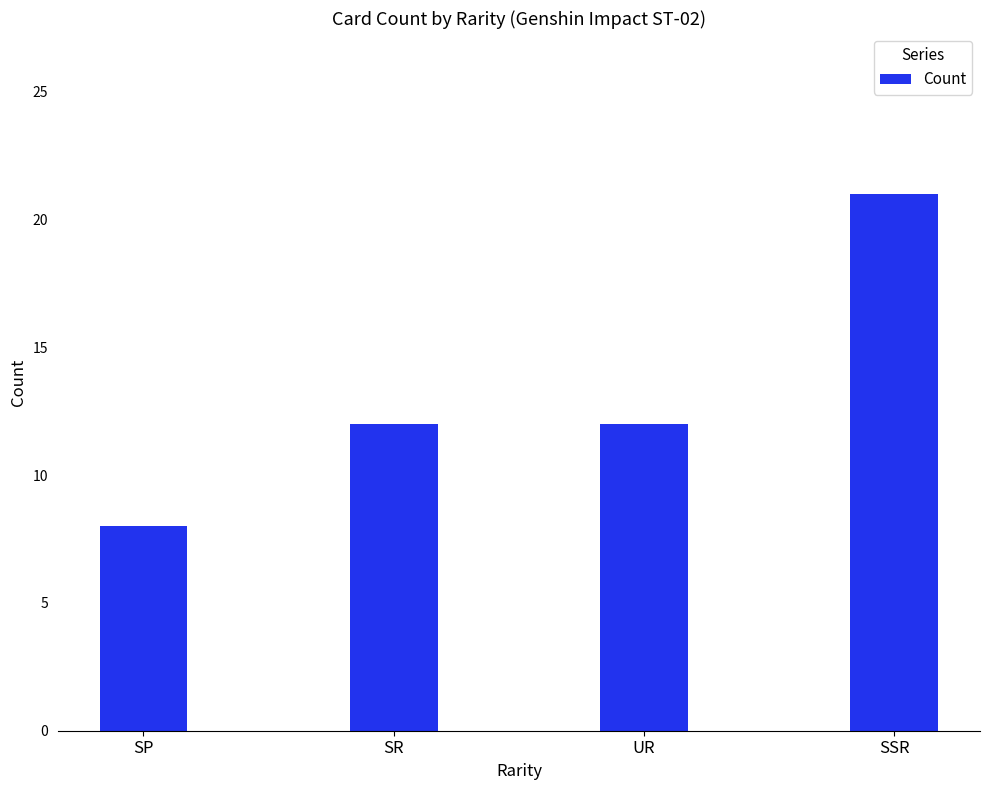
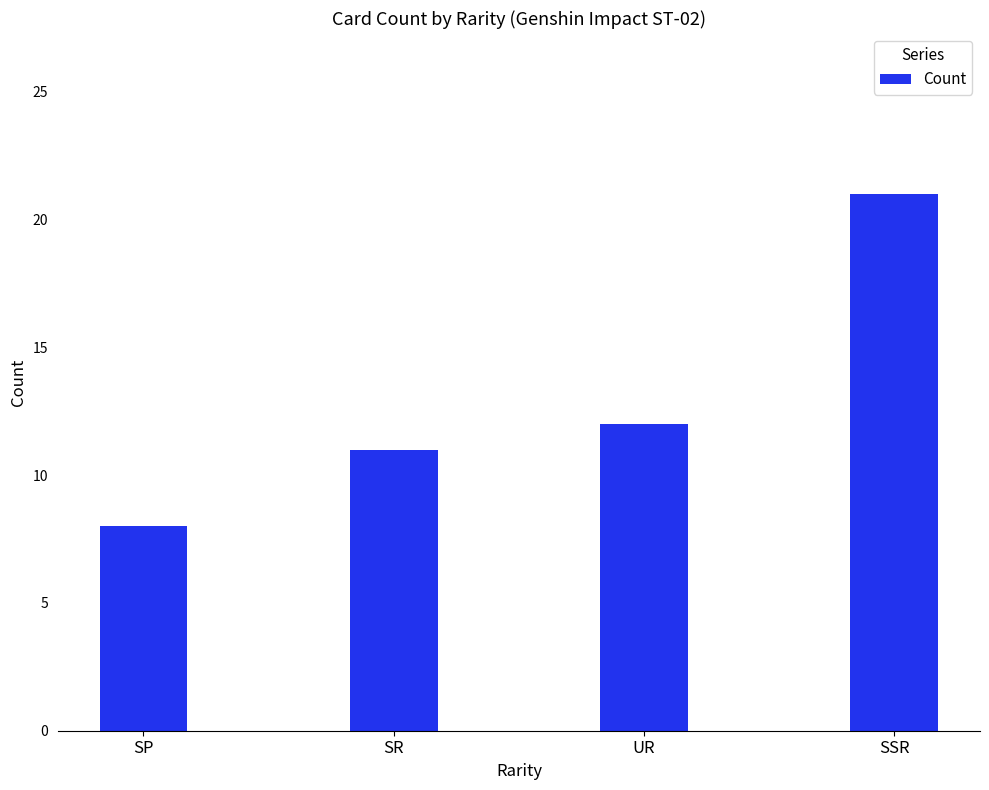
  {
    "SP": 8,
-   "SR": 12,
+   "SR": 11,
    "UR": 12,
    "SSR": 21
  }
